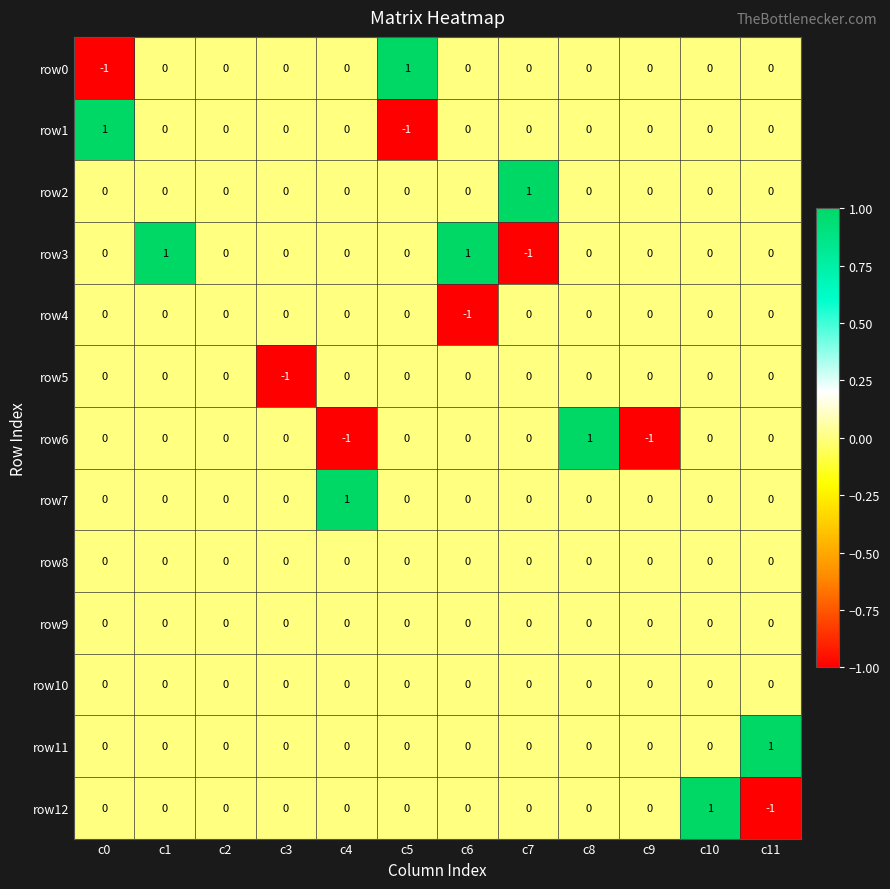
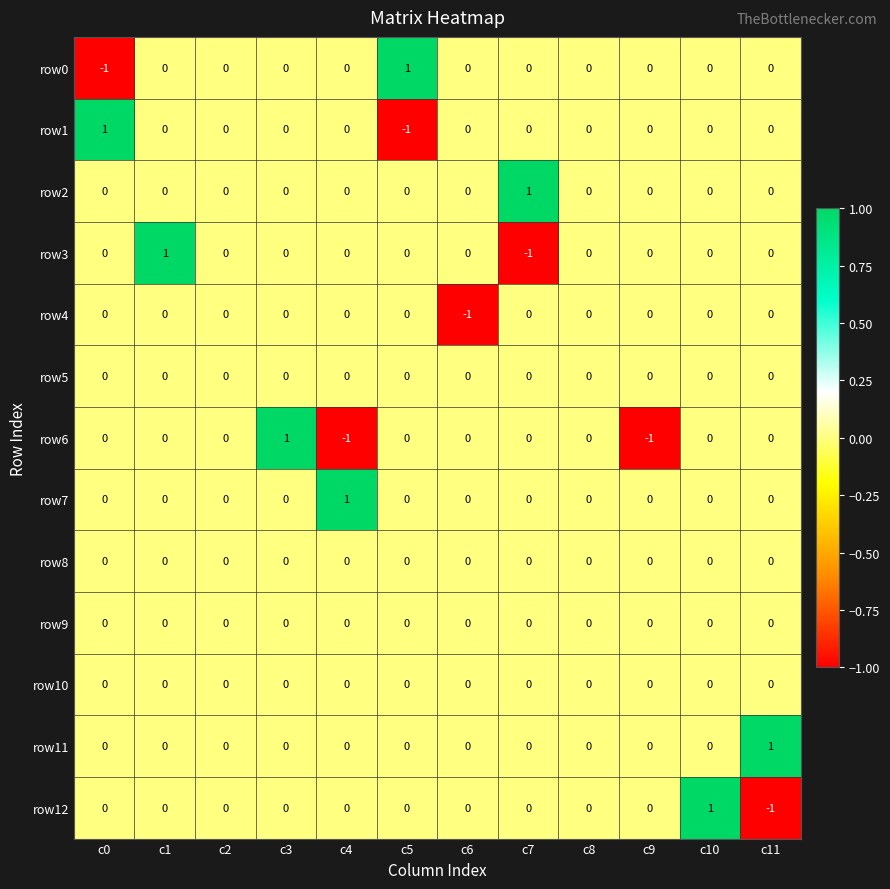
  {
    "row0": {
      "c0": -1,
      "c1": 0,
      "c2": 0,
      "c3": 0,
      "c4": 0,
      "c5": 1,
      "c6": 0,
      "c7": 0,
      "c8": 0,
      "c9": 0,
      "c10": 0,
      "c11": 0
    },
    "row1": {
      "c0": 1,
      "c1": 0,
      "c2": 0,
      "c3": 0,
      "c4": 0,
      "c5": -1,
      "c6": 0,
      "c7": 0,
      "c8": 0,
      "c9": 0,
      "c10": 0,
      "c11": 0
    },
    "row2": {
      "c0": 0,
      "c1": 0,
      "c2": 0,
      "c3": 0,
      "c4": 0,
      "c5": 0,
      "c6": 0,
      "c7": 1,
      "c8": 0,
      "c9": 0,
      "c10": 0,
      "c11": 0
    },
    "row3": {
      "c0": 0,
      "c1": 1,
      "c2": 0,
      "c3": 0,
      "c4": 0,
      "c5": 0,
-     "c6": 1,
+     "c6": 0,
      "c7": -1,
      "c8": 0,
      "c9": 0,
      "c10": 0,
      "c11": 0
    },
    "row4": {
      "c0": 0,
      "c1": 0,
      "c2": 0,
      "c3": 0,
      "c4": 0,
      "c5": 0,
      "c6": -1,
      "c7": 0,
      "c8": 0,
      "c9": 0,
      "c10": 0,
      "c11": 0
    },
    "row5": {
      "c0": 0,
      "c1": 0,
      "c2": 0,
-     "c3": -1,
+     "c3": 0,
      "c4": 0,
      "c5": 0,
      "c6": 0,
      "c7": 0,
      "c8": 0,
      "c9": 0,
      "c10": 0,
      "c11": 0
    },
    "row6": {
      "c0": 0,
      "c1": 0,
      "c2": 0,
-     "c3": 0,
+     "c3": 1,
      "c4": -1,
      "c5": 0,
      "c6": 0,
      "c7": 0,
-     "c8": 1,
+     "c8": 0,
      "c9": -1,
      "c10": 0,
      "c11": 0
    },
    "row7": {
      "c0": 0,
      "c1": 0,
      "c2": 0,
      "c3": 0,
      "c4": 1,
      "c5": 0,
      "c6": 0,
      "c7": 0,
      "c8": 0,
      "c9": 0,
      "c10": 0,
      "c11": 0
    },
    "row8": {
      "c0": 0,
      "c1": 0,
      "c2": 0,
      "c3": 0,
      "c4": 0,
      "c5": 0,
      "c6": 0,
      "c7": 0,
      "c8": 0,
      "c9": 0,
      "c10": 0,
      "c11": 0
    },
    "row9": {
      "c0": 0,
      "c1": 0,
      "c2": 0,
      "c3": 0,
      "c4": 0,
      "c5": 0,
      "c6": 0,
      "c7": 0,
      "c8": 0,
      "c9": 0,
      "c10": 0,
      "c11": 0
    },
    "row10": {
      "c0": 0,
      "c1": 0,
      "c2": 0,
      "c3": 0,
      "c4": 0,
      "c5": 0,
      "c6": 0,
      "c7": 0,
      "c8": 0,
      "c9": 0,
      "c10": 0,
      "c11": 0
    },
    "row11": {
      "c0": 0,
      "c1": 0,
      "c2": 0,
      "c3": 0,
      "c4": 0,
      "c5": 0,
      "c6": 0,
      "c7": 0,
      "c8": 0,
      "c9": 0,
      "c10": 0,
      "c11": 1
    },
    "row12": {
      "c0": 0,
      "c1": 0,
      "c2": 0,
      "c3": 0,
      "c4": 0,
      "c5": 0,
      "c6": 0,
      "c7": 0,
      "c8": 0,
      "c9": 0,
      "c10": 1,
      "c11": -1
    }
  }
